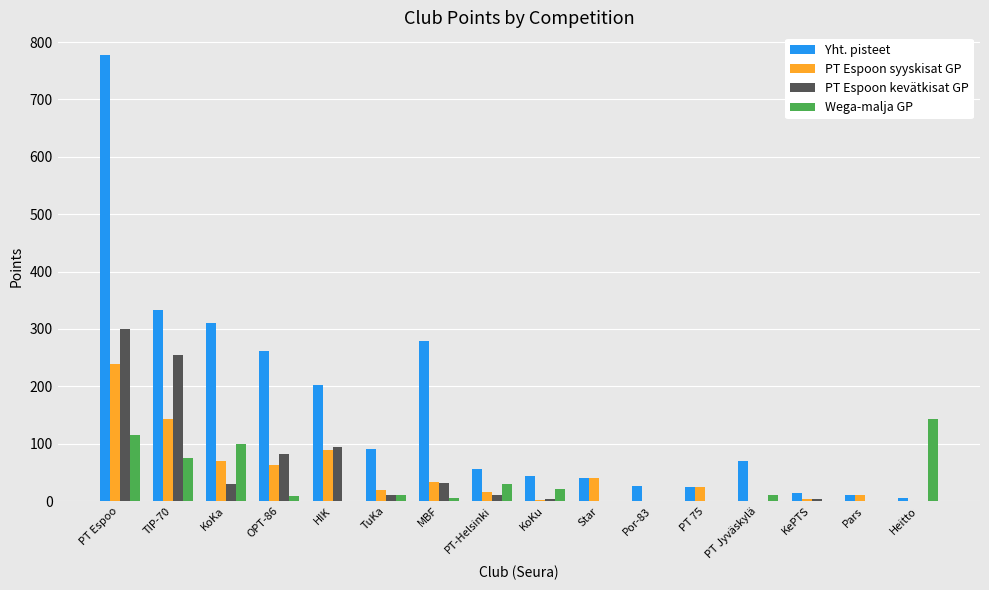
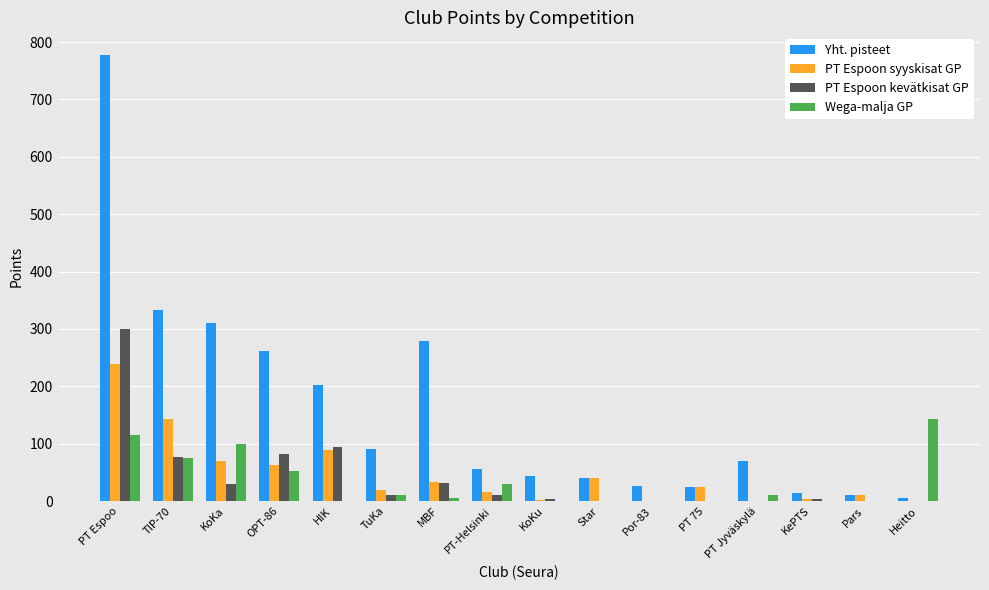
  {
    "Yht. pisteet": {
      "PT Espoo": 780,
      "TIP-70": 330,
      "KoKa": 310,
      "OPT-86": 260,
      "HIK": 200,
      "TuKa": 90,
      "MBF": 280,
      "PT-Helsinki": 60,
      "KoKu": 40,
      "Star": 40,
      "Por-83": 30,
      "PT 75": 30,
      "PT Jyväskylä": 70,
      "KePTS": 10,
      "Pars": 10,
      "Heitto": 10
    },
    "PT Espoon syyskisat GP": {
      "PT Espoo": 240,
      "TIP-70": 140,
      "KoKa": 70,
      "OPT-86": 60,
      "HIK": 90,
      "TuKa": 20,
      "MBF": 30,
      "PT-Helsinki": 20,
      "Star": 40,
      "Por-83": 0,
      "PT 75": 30,
      "PT Jyväskylä": 0,
      "Pars": 10,
      "Heitto": 0
    },
    "PT Espoon kevätkisat GP": {
      "PT Espoo": 300,
-     "TIP-70": 260,
+     "TIP-70": 80,
      "KoKa": 30,
      "OPT-86": 80,
      "HIK": 100,
      "TuKa": 10,
      "MBF": 30,
      "PT-Helsinki": 10,
      "Star": 0,
      "Por-83": 0,
      "PT 75": 0,
      "PT Jyväskylä": 0,
      "Pars": 0,
      "Heitto": 0
    },
    "Wega-malja GP": {
      "PT Espoo": 120,
      "TIP-70": 80,
      "KoKa": 100,
-     "OPT-86": 10,
+     "OPT-86": 50,
      "HIK": 0,
      "TuKa": 10,
      "MBF": 10,
      "PT-Helsinki": 30,
-     "KoKu": 20,
+     "KoKu": 0,
      "Star": 0,
      "Por-83": 0,
      "PT 75": 0,
      "PT Jyväskylä": 10,
      "KePTS": 0,
      "Pars": 0,
      "Heitto": 140
    }
  }
